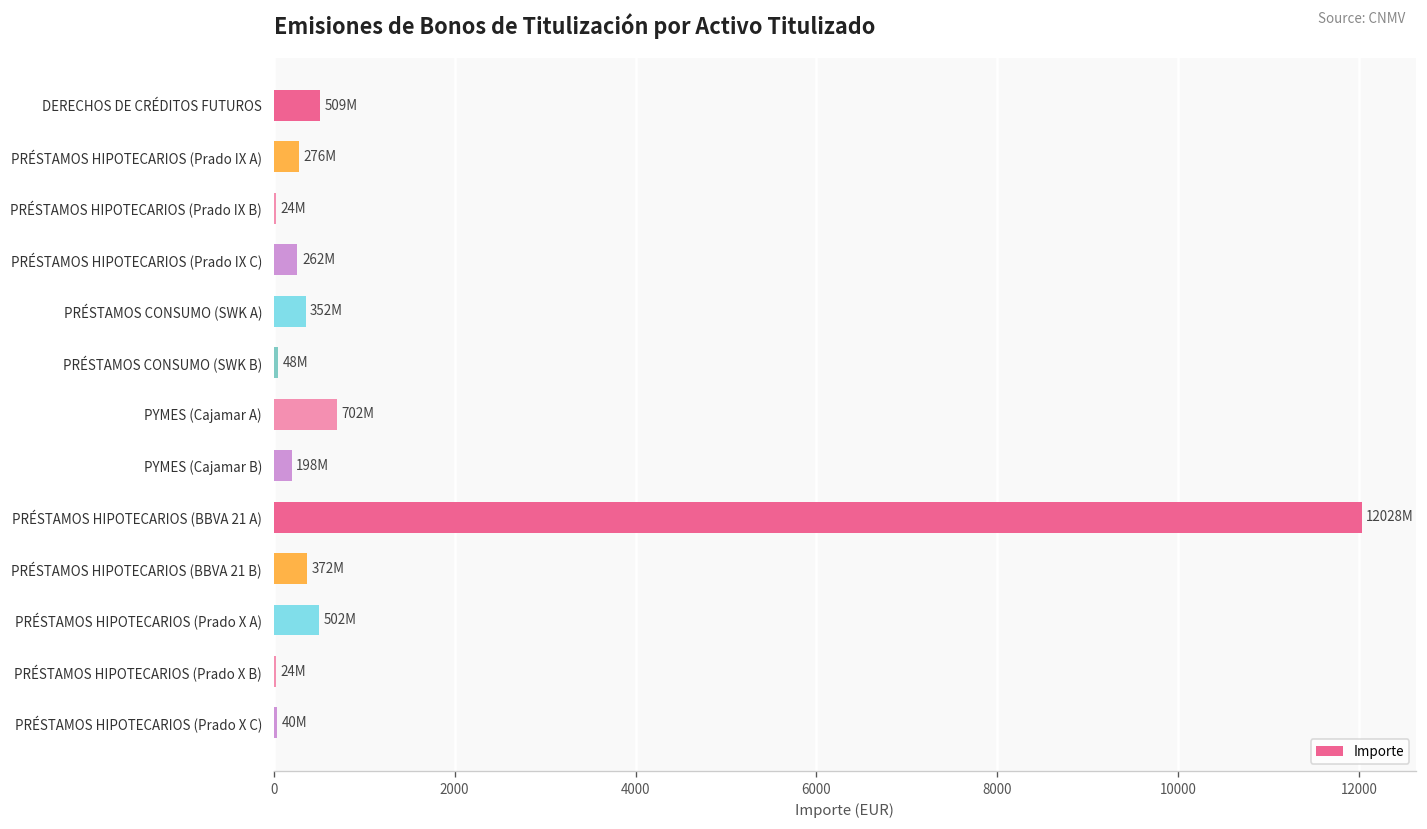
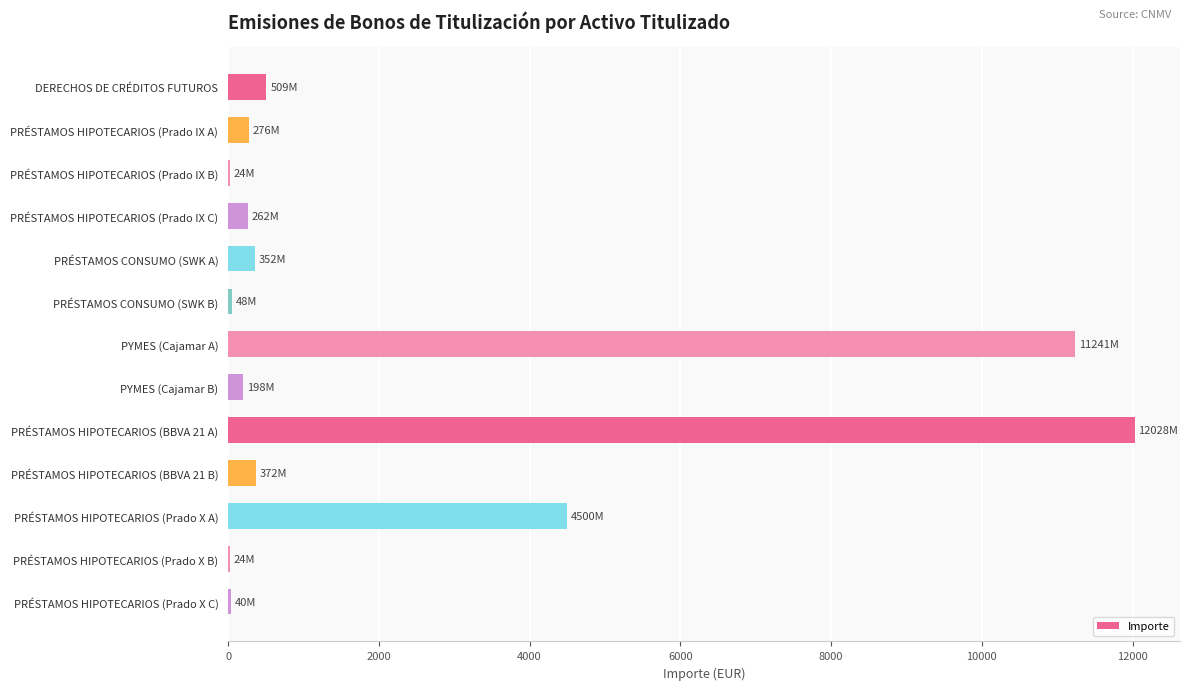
  {
    "DERECHOS DE CRÉDITOS FUTUROS": "509M",
    "PRÉSTAMOS HIPOTECARIOS (Prado IX A)": "276M",
    "PRÉSTAMOS HIPOTECARIOS (Prado IX B)": "24M",
    "PRÉSTAMOS HIPOTECARIOS (Prado IX C)": "262M",
    "PRÉSTAMOS CONSUMO (SWK A)": "352M",
    "PRÉSTAMOS CONSUMO (SWK B)": "48M",
-   "PYMES (Cajamar A)": "702M",
+   "PYMES (Cajamar A)": "11241M",
    "PYMES (Cajamar B)": "198M",
    "PRÉSTAMOS HIPOTECARIOS (BBVA 21 A)": "12028M",
    "PRÉSTAMOS HIPOTECARIOS (BBVA 21 B)": "372M",
-   "PRÉSTAMOS HIPOTECARIOS (Prado X A)": "502M",
+   "PRÉSTAMOS HIPOTECARIOS (Prado X A)": "4500M",
    "PRÉSTAMOS HIPOTECARIOS (Prado X B)": "24M",
    "PRÉSTAMOS HIPOTECARIOS (Prado X C)": "40M"
  }
